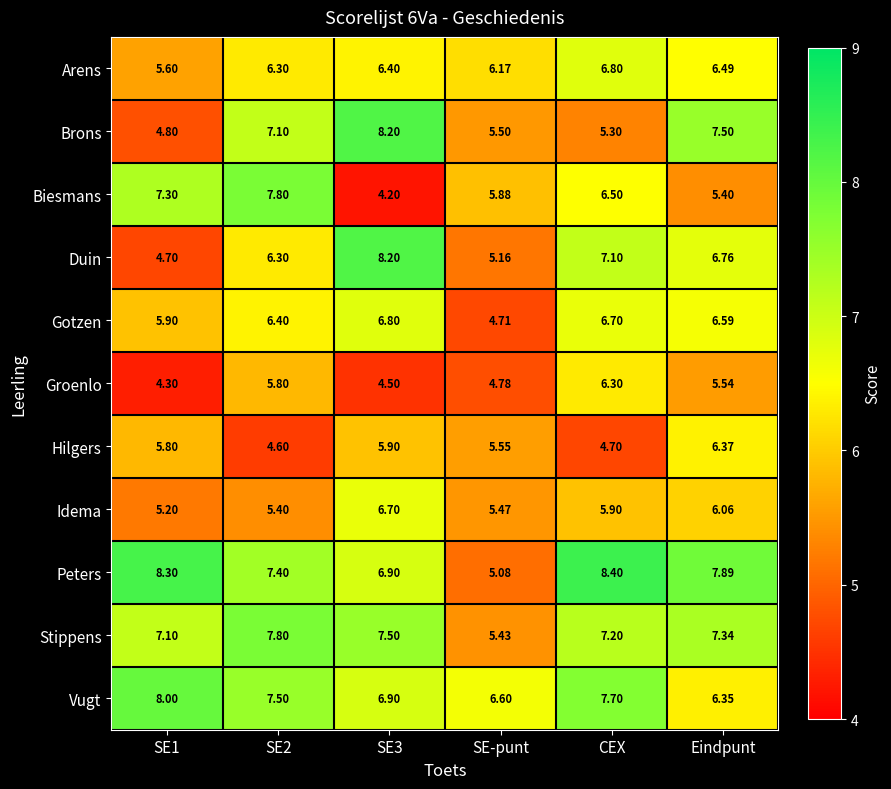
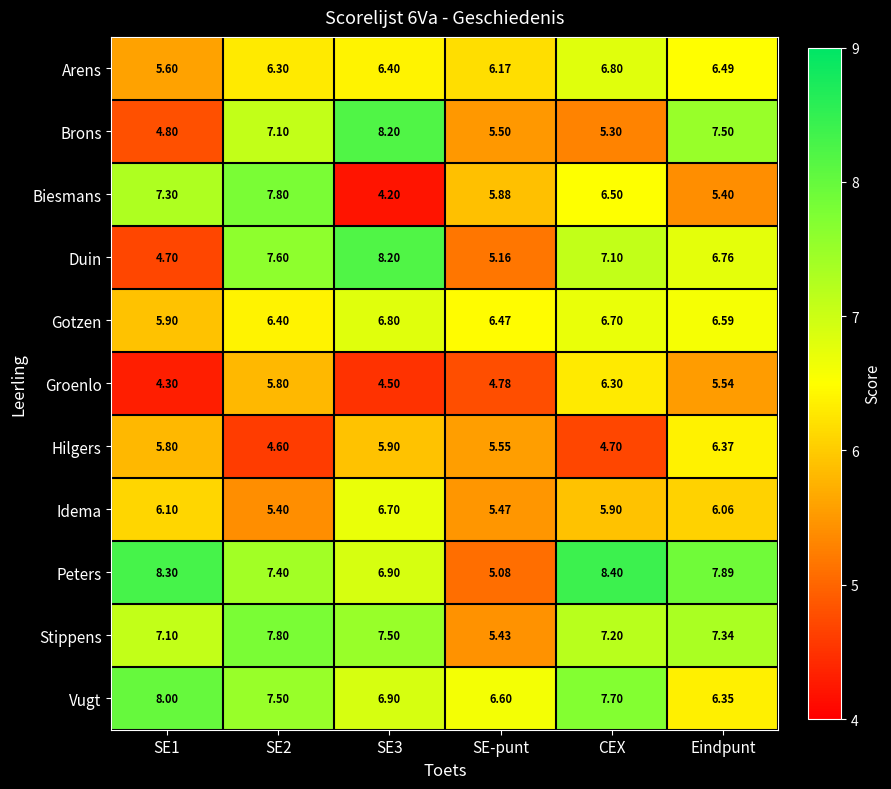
  {
    "Arens": {
      "SE1": 5.60,
      "SE2": 6.30,
      "SE3": 6.40,
      "SE-punt": 6.17,
      "CEX": 6.80,
      "Eindpunt": 6.49
    },
    "Brons": {
      "SE1": 4.80,
      "SE2": 7.10,
      "SE3": 8.20,
      "SE-punt": 5.50,
      "CEX": 5.30,
      "Eindpunt": 7.50
    },
    "Biesmans": {
      "SE1": 7.30,
      "SE2": 7.80,
      "SE3": 4.20,
      "SE-punt": 5.88,
      "CEX": 6.50,
      "Eindpunt": 5.40
    },
    "Duin": {
      "SE1": 4.70,
-     "SE2": 6.30,
+     "SE2": 7.60,
      "SE3": 8.20,
      "SE-punt": 5.16,
      "CEX": 7.10,
      "Eindpunt": 6.76
    },
    "Gotzen": {
      "SE1": 5.90,
      "SE2": 6.40,
      "SE3": 6.80,
-     "SE-punt": 4.71,
+     "SE-punt": 6.47,
      "CEX": 6.70,
      "Eindpunt": 6.59
    },
    "Groenlo": {
      "SE1": 4.30,
      "SE2": 5.80,
      "SE3": 4.50,
      "SE-punt": 4.78,
      "CEX": 6.30,
      "Eindpunt": 5.54
    },
    "Hilgers": {
      "SE1": 5.80,
      "SE2": 4.60,
      "SE3": 5.90,
      "SE-punt": 5.55,
      "CEX": 4.70,
      "Eindpunt": 6.37
    },
    "Idema": {
-     "SE1": 5.20,
+     "SE1": 6.10,
      "SE2": 5.40,
      "SE3": 6.70,
      "SE-punt": 5.47,
      "CEX": 5.90,
      "Eindpunt": 6.06
    },
    "Peters": {
      "SE1": 8.30,
      "SE2": 7.40,
      "SE3": 6.90,
      "SE-punt": 5.08,
      "CEX": 8.40,
      "Eindpunt": 7.89
    },
    "Stippens": {
      "SE1": 7.10,
      "SE2": 7.80,
      "SE3": 7.50,
      "SE-punt": 5.43,
      "CEX": 7.20,
      "Eindpunt": 7.34
    },
    "Vugt": {
      "SE1": 8.00,
      "SE2": 7.50,
      "SE3": 6.90,
      "SE-punt": 6.60,
      "CEX": 7.70,
      "Eindpunt": 6.35
    }
  }
